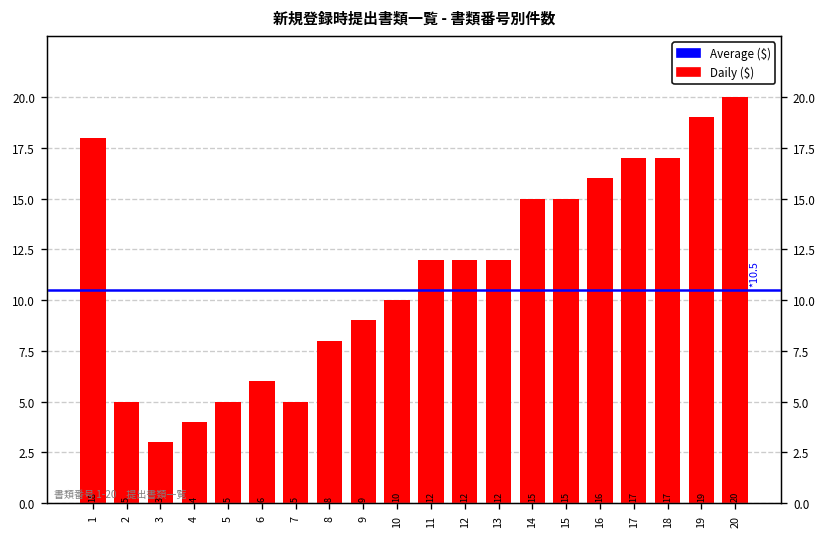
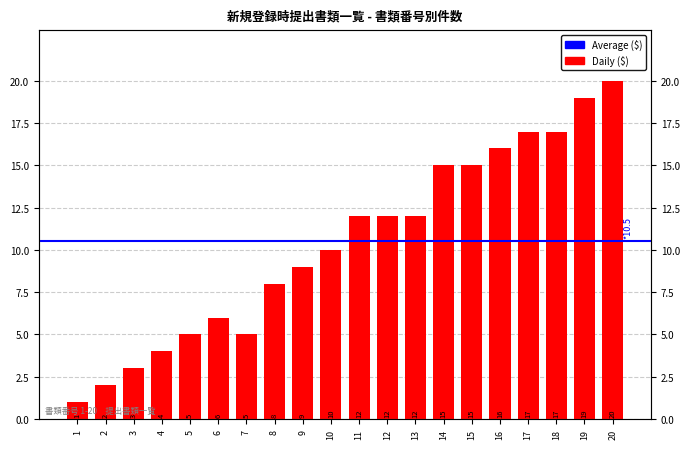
  {
-   "1": 18,
-   "2": 5,
+   "1": 1,
+   "2": 2,
    "4": 4,
    "5": 5,
    "6": 6,
    "7": 5,
    "8": 8,
    "9": 9,
    "10": 10,
    "11": 12,
    "12": 12,
    "13": 12,
    "14": 15,
    "15": 15,
    "16": 16,
    "17": 17,
    "18": 17,
    "19": 19,
    "20": 20
  }
